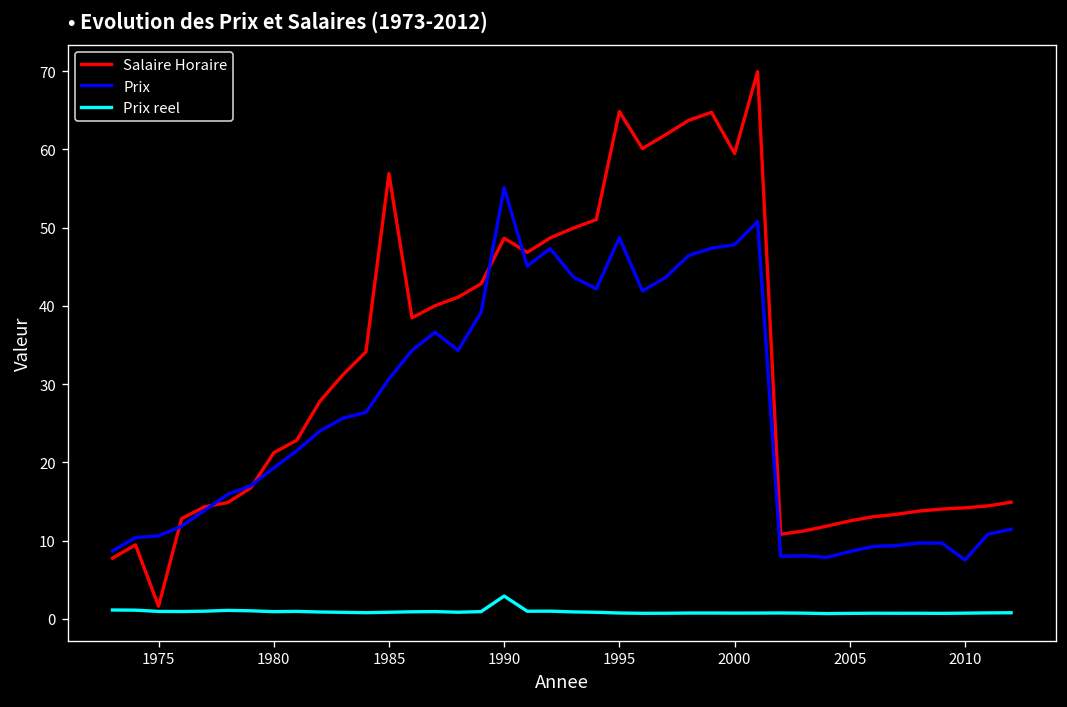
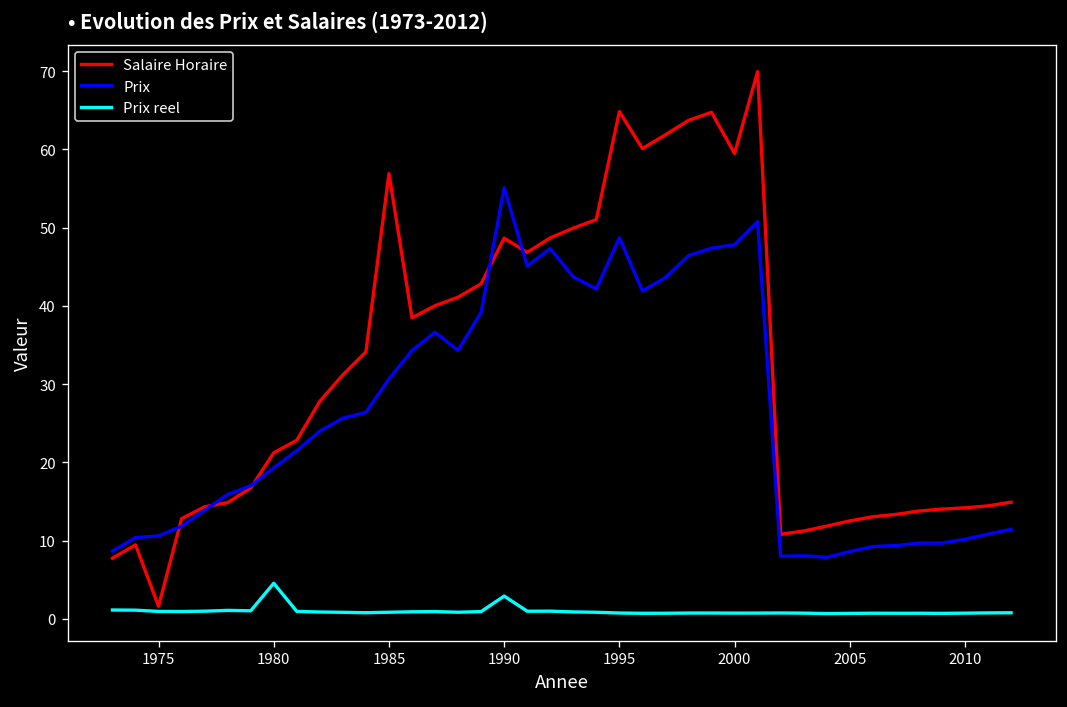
  {
    "Salaire Horaire": {
      "1975": 2,
      "1980": 21,
      "1985": 57,
      "1990": 49,
      "1995": 65,
      "2000": 59,
      "2005": 13,
      "2010": 14
    },
    "Prix": {
      "1975": 11,
      "1980": 19,
      "1985": 31,
      "1990": 55,
      "1995": 49,
      "2000": 48,
      "2005": 9,
-     "2010": 8
+     "2010": 10
    },
    "Prix reel": {
      "1975": 1,
-     "1980": 1,
+     "1980": 5,
      "1985": 1,
      "1990": 3,
      "1995": 1,
      "2000": 1,
      "2005": 1,
      "2010": 1
    }
  }
